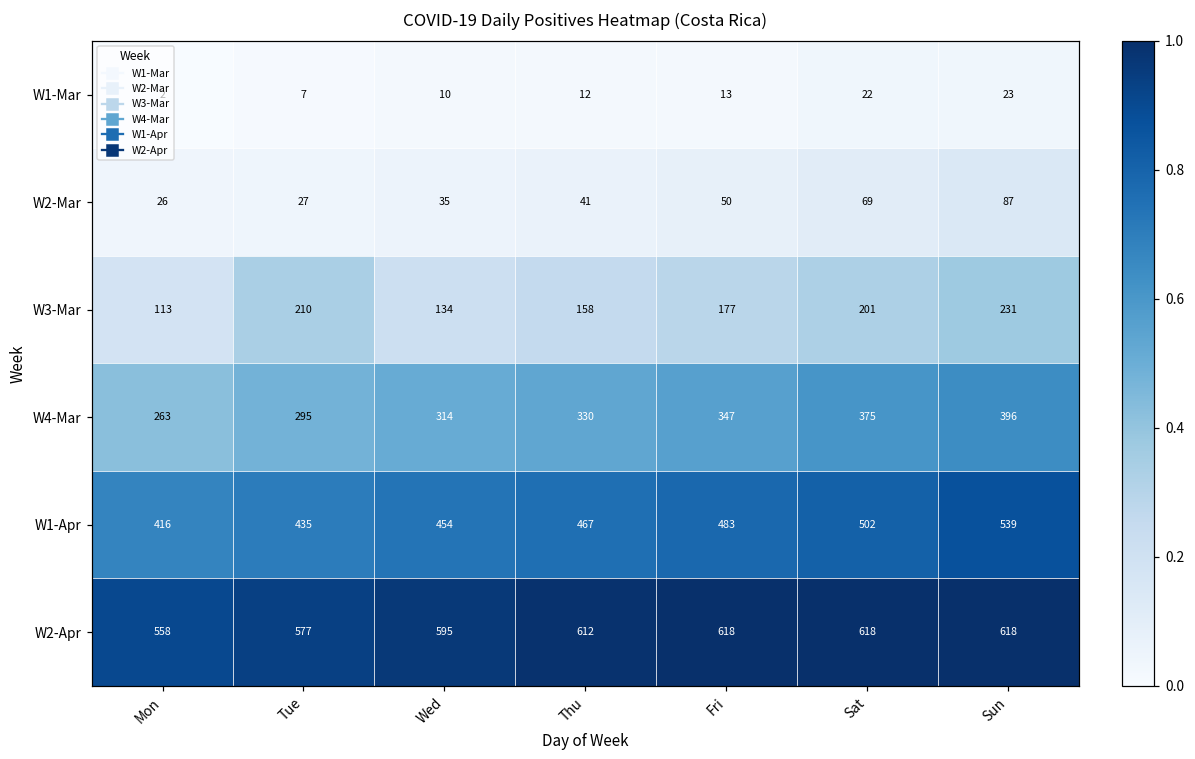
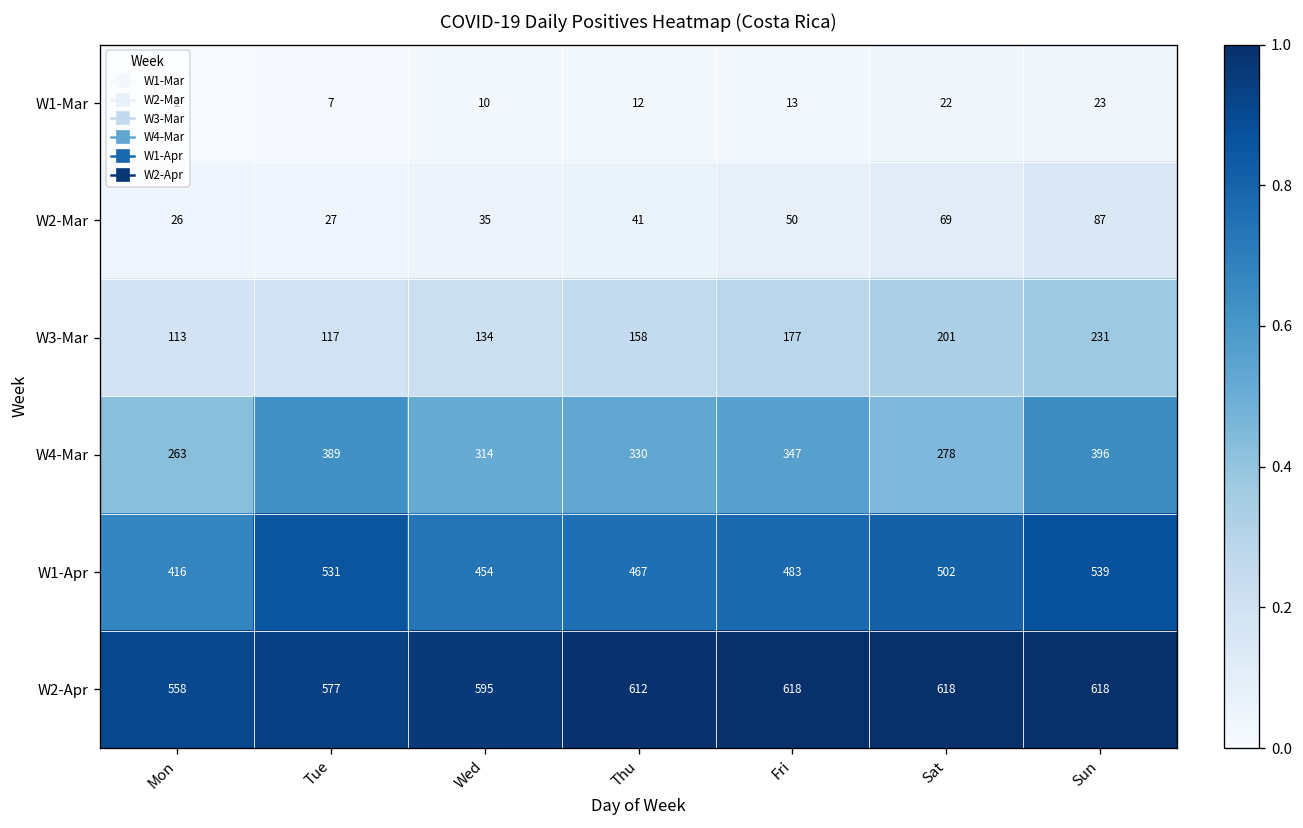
  {
    "W1-Mar": {
      "Tue": 7,
      "Wed": 10,
      "Thu": 12,
      "Fri": 13,
      "Sat": 22,
      "Sun": 23
    },
    "W2-Mar": {
      "Mon": 26,
      "Tue": 27,
      "Wed": 35,
      "Thu": 41,
      "Fri": 50,
      "Sat": 69,
      "Sun": 87
    },
    "W3-Mar": {
      "Mon": 113,
-     "Tue": 210,
+     "Tue": 117,
      "Wed": 134,
      "Thu": 158,
      "Fri": 177,
      "Sat": 201,
      "Sun": 231
    },
    "W4-Mar": {
      "Mon": 263,
-     "Tue": 295,
+     "Tue": 389,
      "Wed": 314,
      "Thu": 330,
      "Fri": 347,
-     "Sat": 375,
+     "Sat": 278,
      "Sun": 396
    },
    "W1-Apr": {
      "Mon": 416,
-     "Tue": 435,
+     "Tue": 531,
      "Wed": 454,
      "Thu": 467,
      "Fri": 483,
      "Sat": 502,
      "Sun": 539
    },
    "W2-Apr": {
      "Mon": 558,
      "Tue": 577,
      "Wed": 595,
      "Thu": 612,
      "Fri": 618,
      "Sat": 618,
      "Sun": 618
    }
  }
